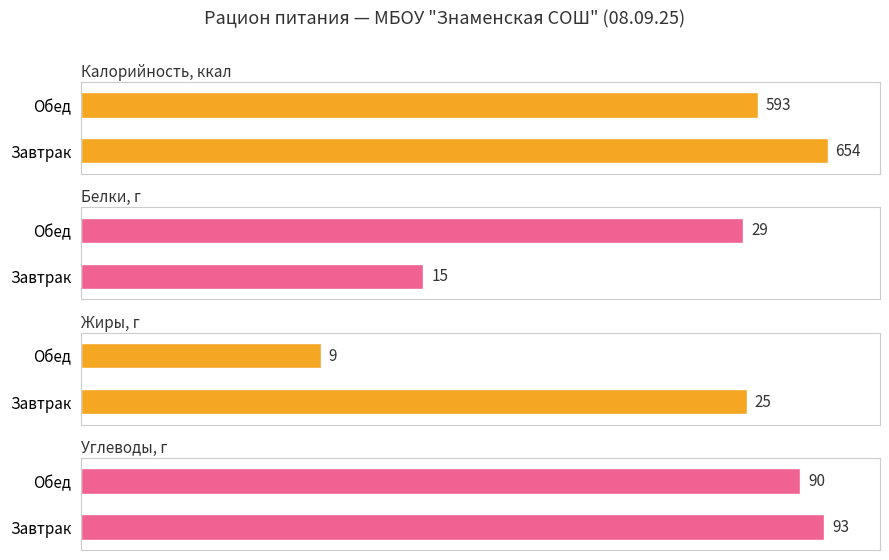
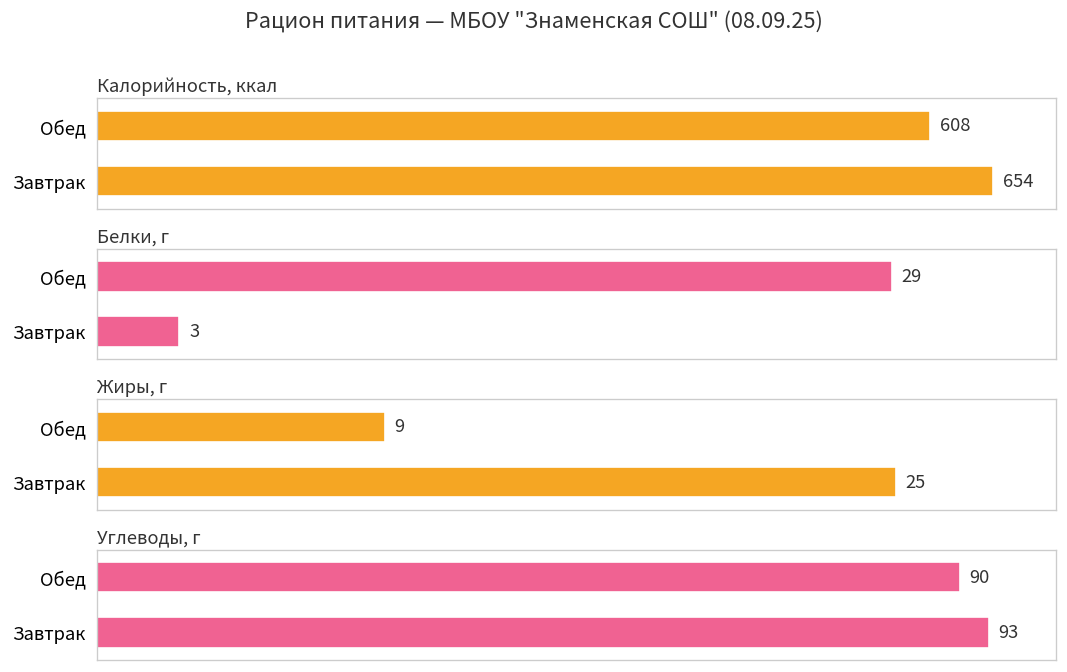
  {
    "Калорийность, ккал": {
-     "Обед": 593,
+     "Обед": 608,
      "Завтрак": 654
    },
    "Белки, г": {
      "Обед": 29,
-     "Завтрак": 15
+     "Завтрак": 3
    },
    "Жиры, г": {
      "Обед": 9,
      "Завтрак": 25
    },
    "Углеводы, г": {
      "Обед": 90,
      "Завтрак": 93
    }
  }
